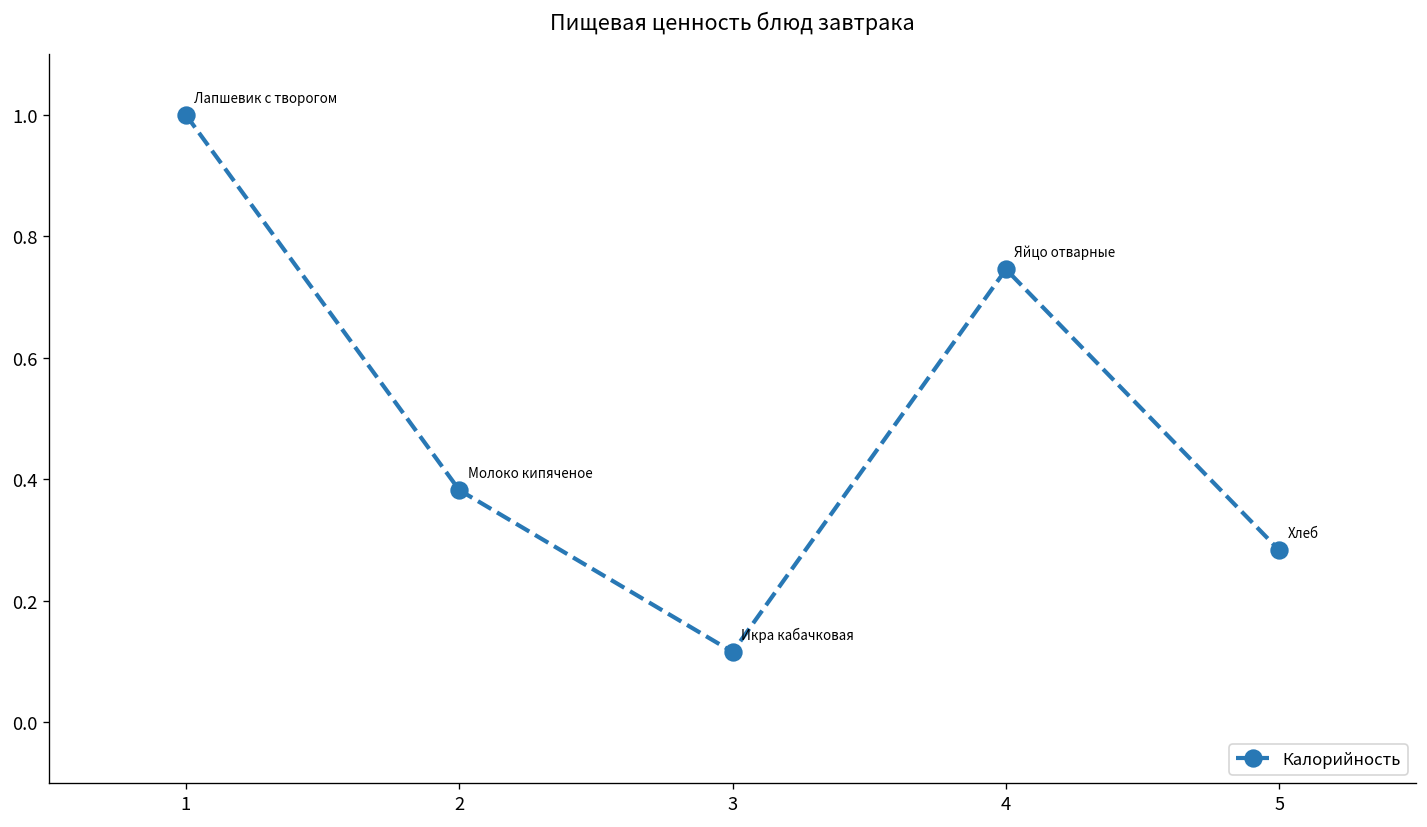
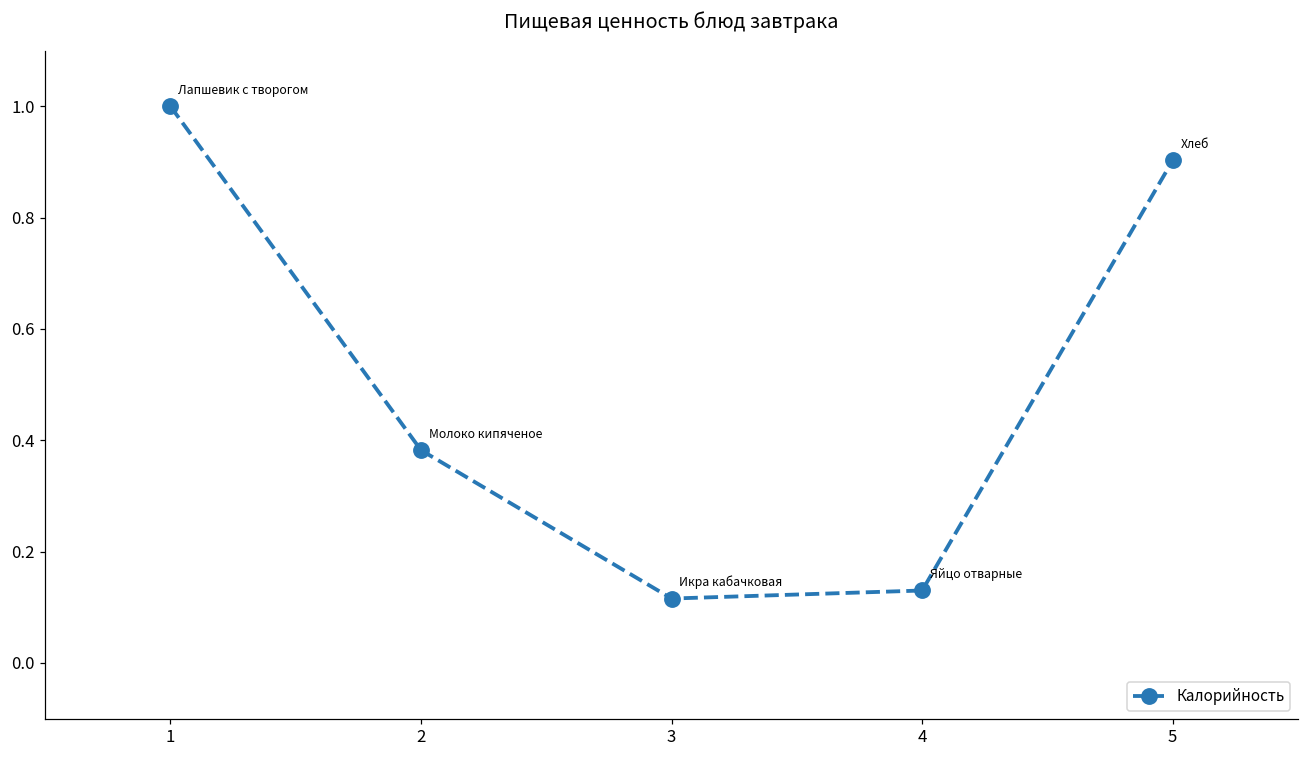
  {
    "1": 1.00,
    "2": 0.38,
    "3": 0.12,
-   "4": 0.75,
-   "5": 0.28
+   "4": 0.13,
+   "5": 0.90
  }
